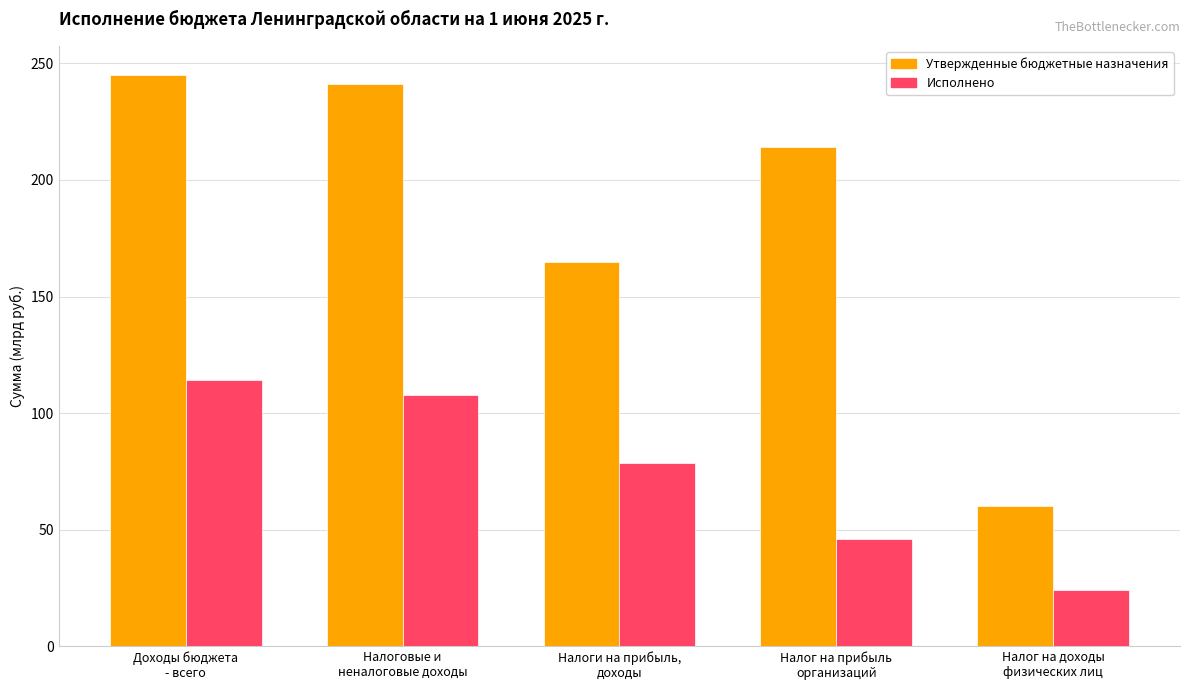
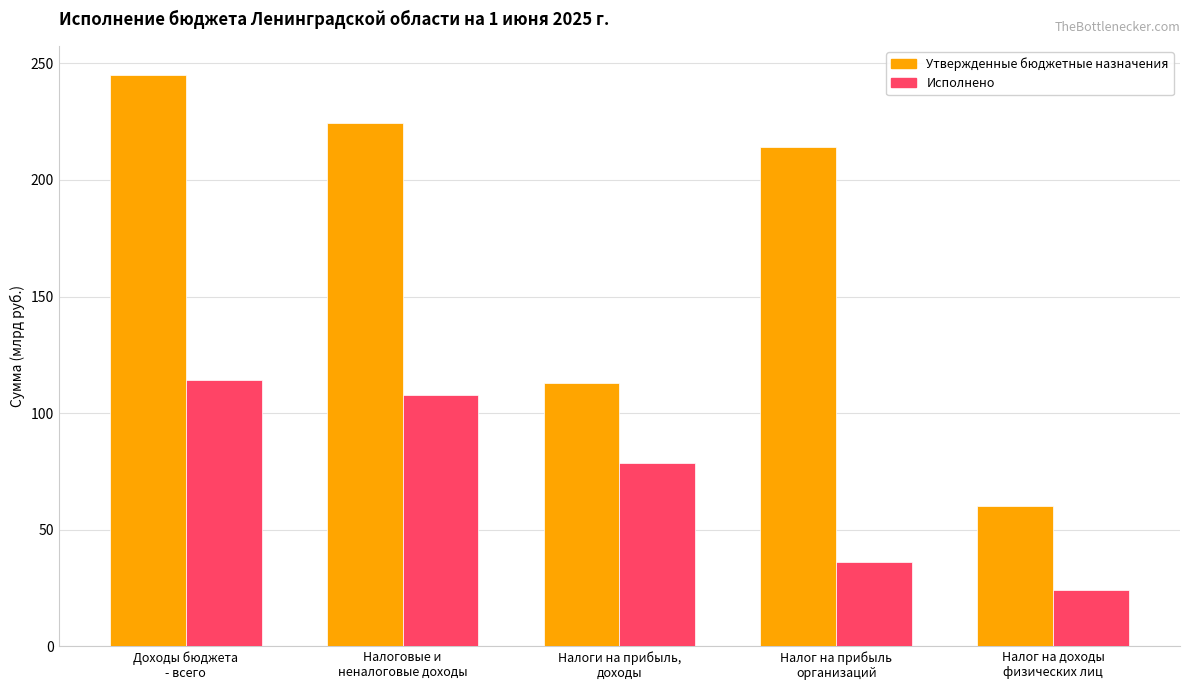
  {
    "Утвержденные бюджетные назначения": {
      "Доходы бюджета - всего": 245,
-     "Налоговые и неналоговые доходы": 241,
-     "Налоги на прибыль, доходы": 165,
+     "Налоговые и неналоговые доходы": 224,
+     "Налоги на прибыль, доходы": 113,
      "Налог на прибыль организаций": 214,
      "Налог на доходы физических лиц": 60
    },
    "Исполнено": {
      "Доходы бюджета - всего": 114,
      "Налоговые и неналоговые доходы": 108,
      "Налоги на прибыль, доходы": 79,
-     "Налог на прибыль организаций": 46,
+     "Налог на прибыль организаций": 36,
      "Налог на доходы физических лиц": 24
    }
  }
